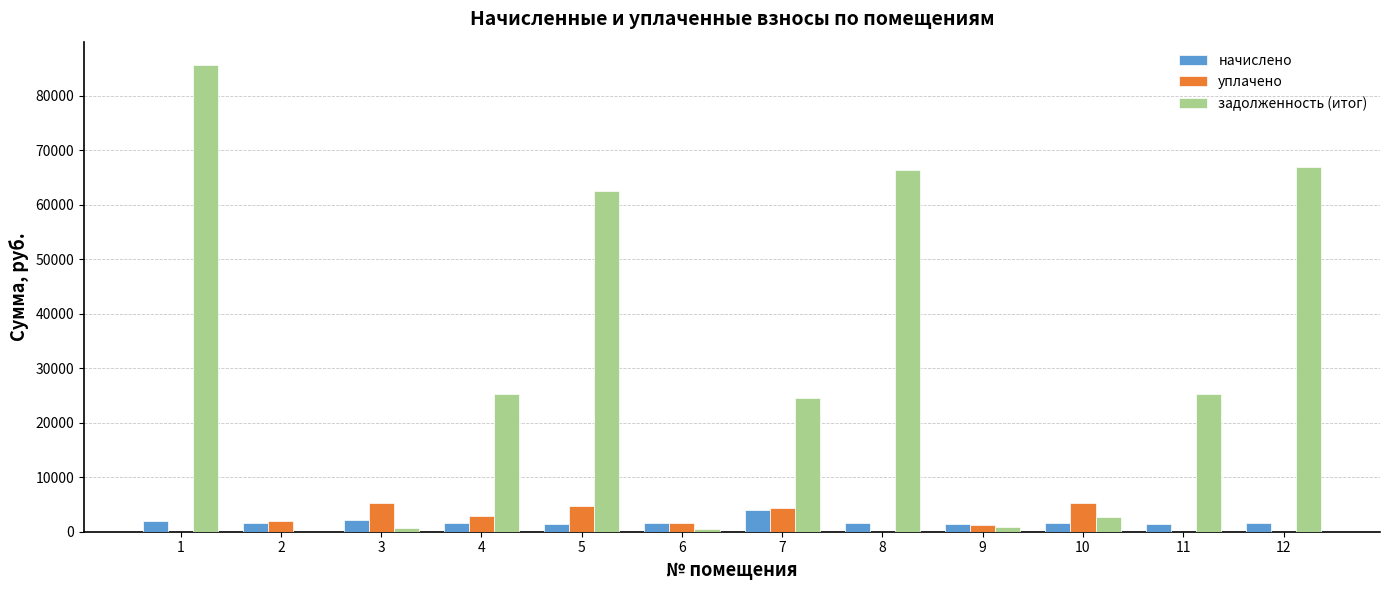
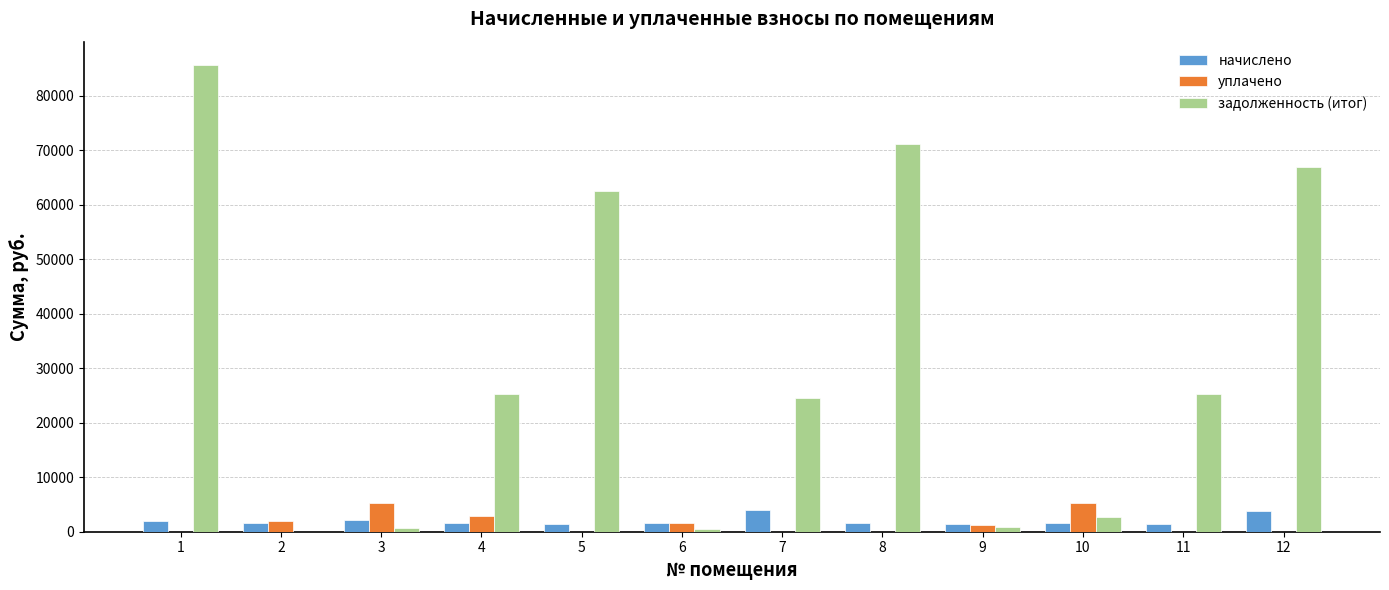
  {
    "начислено": {
      "1": 2000,
      "2": 2000,
      "3": 2000,
      "4": 2000,
      "5": 1000,
      "6": 2000,
      "7": 4000,
      "8": 2000,
      "9": 1000,
      "10": 2000,
      "11": 1000,
-     "12": 2000
+     "12": 4000
    },
    "уплачено": {
      "1": 0,
      "2": 2000,
      "3": 5000,
      "4": 3000,
-     "5": 5000,
+     "5": 0,
      "6": 2000,
-     "7": 4000,
+     "7": 0,
      "8": 0,
      "9": 1000,
      "10": 5000,
      "11": 0,
      "12": 0
    },
    "задолженность (итог)": {
      "1": 86000,
      "2": 0,
      "3": 1000,
      "4": 25000,
      "5": 63000,
      "6": 1000,
      "7": 25000,
-     "8": 66000,
+     "8": 71000,
      "9": 1000,
      "10": 3000,
      "11": 25000,
      "12": 67000
    }
  }
